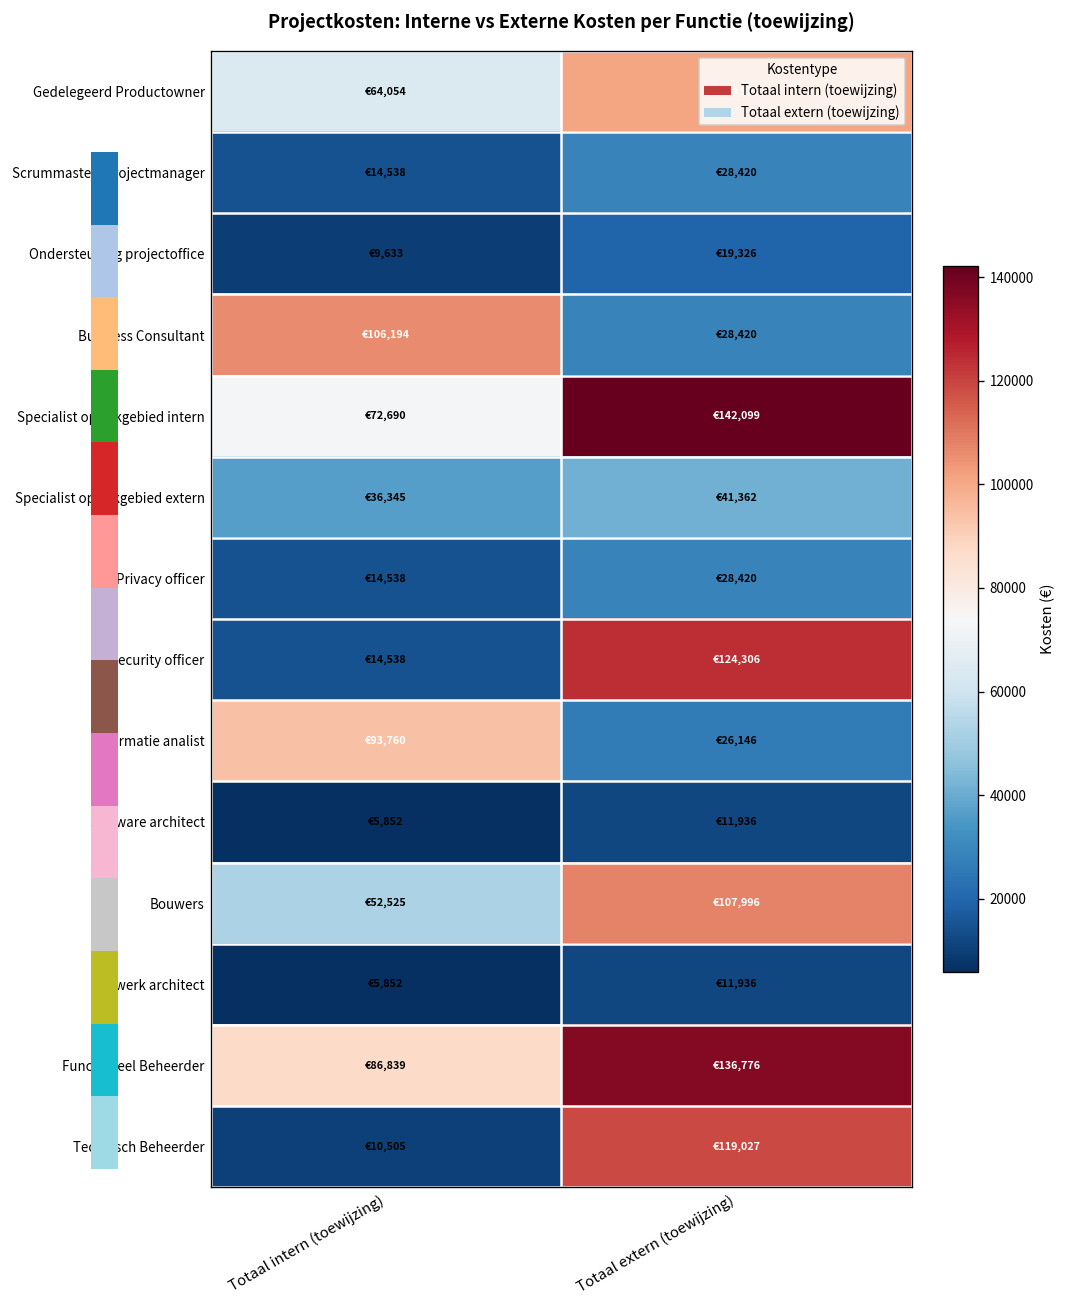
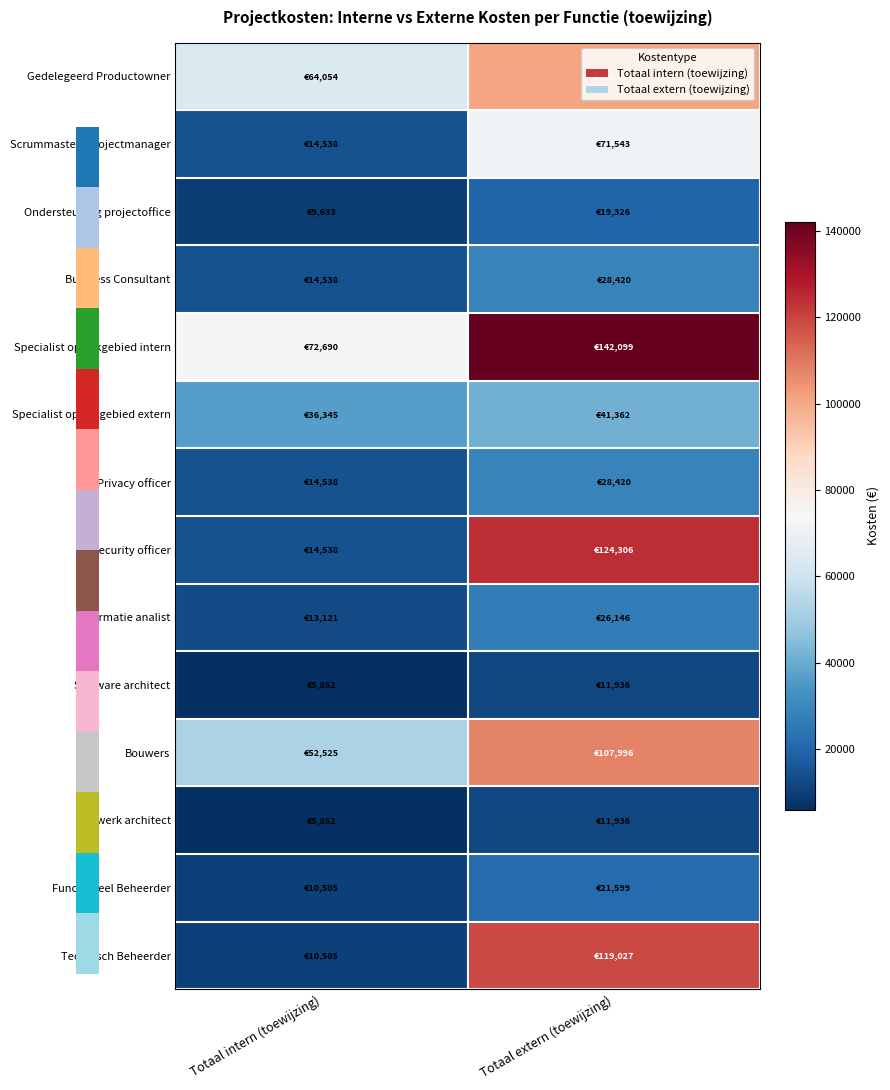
  {
    "Projectkosten: Interne vs Externe Kosten per Functie (toewijzing)": {
      "Gedelegeerd Productowner": {
        "Totaal intern (toewijzing)": "€64,054"
      },
      "Scrummaster/ Projectmanager": {
        "Totaal intern (toewijzing)": "€14,538",
-       "Totaal extern (toewijzing)": "€28,420"
+       "Totaal extern (toewijzing)": "€71,543"
      },
      "Ondersteuning projectoffice": {
        "Totaal intern (toewijzing)": "€9,633",
        "Totaal extern (toewijzing)": "€19,326"
      },
      "Business Consultant": {
-       "Totaal intern (toewijzing)": "€106,194",
+       "Totaal intern (toewijzing)": "€14,538",
        "Totaal extern (toewijzing)": "€28,420"
      },
      "Specialist op vakgebied intern": {
        "Totaal intern (toewijzing)": "€72,690",
        "Totaal extern (toewijzing)": "€142,099"
      },
      "Specialist op vakgebied extern": {
        "Totaal intern (toewijzing)": "€36,345",
        "Totaal extern (toewijzing)": "€41,362"
      },
      "Privacy officer": {
        "Totaal intern (toewijzing)": "€14,538",
        "Totaal extern (toewijzing)": "€28,420"
      },
      "Security officer": {
        "Totaal intern (toewijzing)": "€14,538",
        "Totaal extern (toewijzing)": "€124,306"
      },
      "Informatie analist": {
-       "Totaal intern (toewijzing)": "€93,760",
+       "Totaal intern (toewijzing)": "€13,121",
        "Totaal extern (toewijzing)": "€26,146"
      },
      "Software architect": {
        "Totaal intern (toewijzing)": "€5,852",
        "Totaal extern (toewijzing)": "€11,936"
      },
      "Bouwers": {
        "Totaal intern (toewijzing)": "€52,525",
        "Totaal extern (toewijzing)": "€107,996"
      },
      "Netwerk architect": {
        "Totaal intern (toewijzing)": "€5,852",
        "Totaal extern (toewijzing)": "€11,936"
      },
      "Functioneel Beheerder": {
-       "Totaal intern (toewijzing)": "€86,839",
-       "Totaal extern (toewijzing)": "€136,776"
+       "Totaal intern (toewijzing)": "€10,505",
+       "Totaal extern (toewijzing)": "€21,599"
      },
      "Technisch Beheerder": {
        "Totaal intern (toewijzing)": "€10,505",
        "Totaal extern (toewijzing)": "€119,027"
      }
    }
  }
